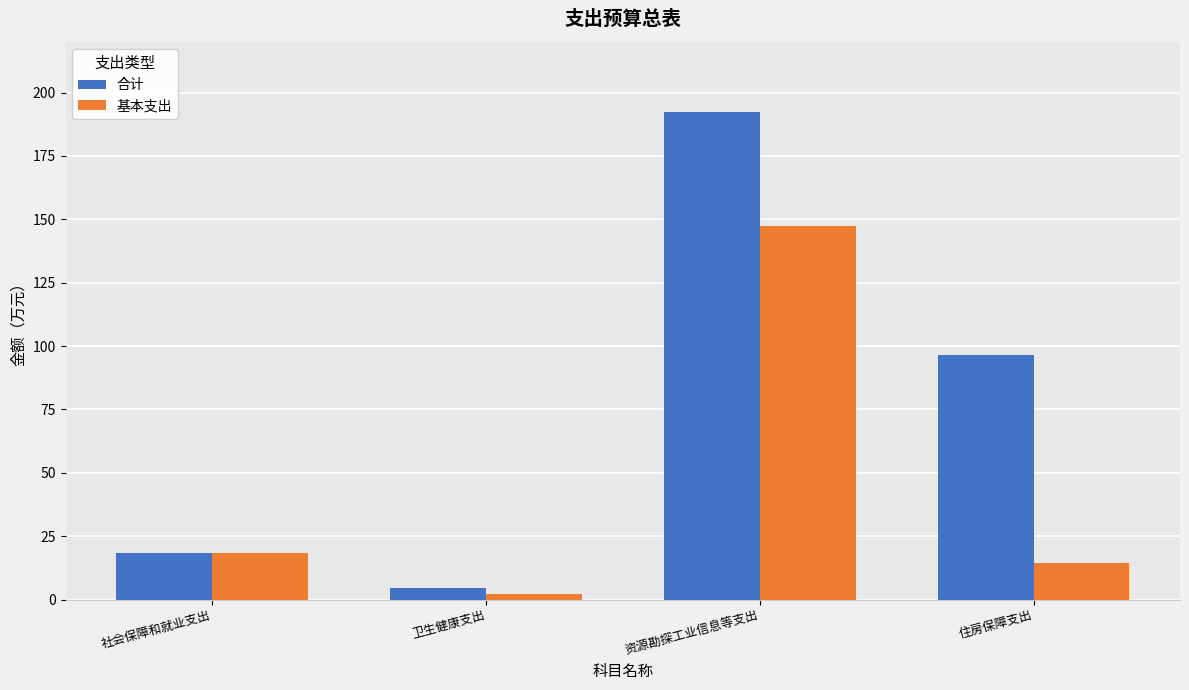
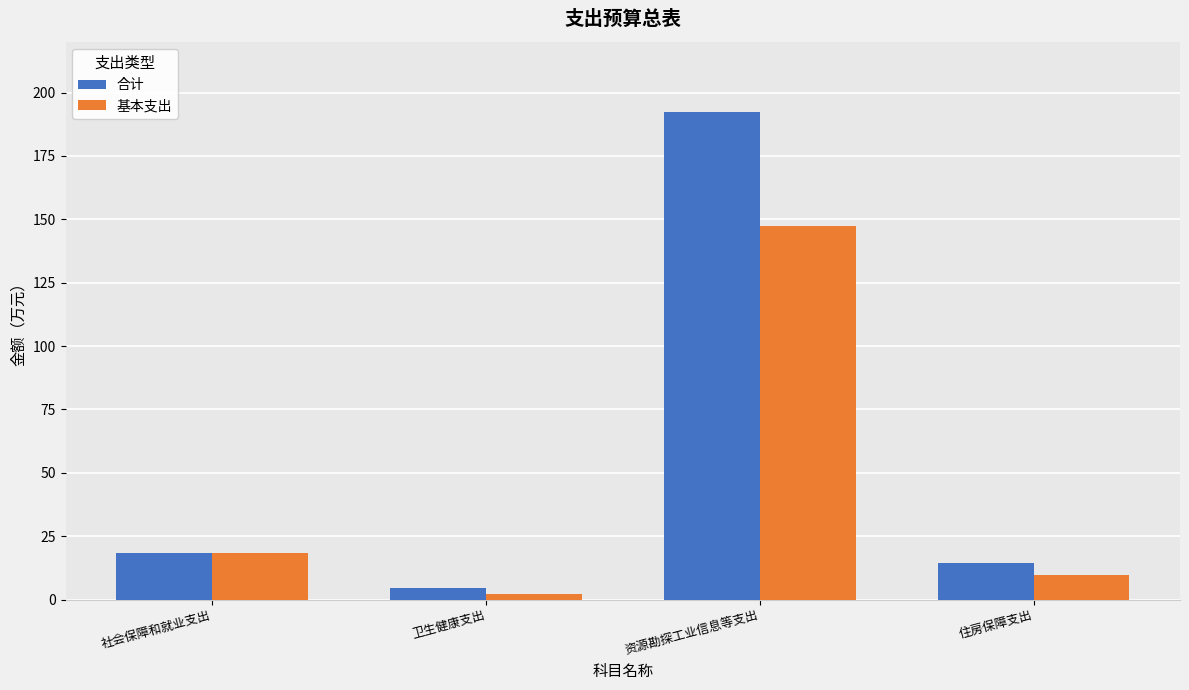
  {
    "合计": {
      "社会保障和就业支出": 18,
      "卫生健康支出": 5,
      "资源勘探工业信息等支出": 192,
-     "住房保障支出": 97
+     "住房保障支出": 14
    },
    "基本支出": {
      "社会保障和就业支出": 18,
      "卫生健康支出": 2,
      "资源勘探工业信息等支出": 147,
-     "住房保障支出": 14
+     "住房保障支出": 10
    }
  }
